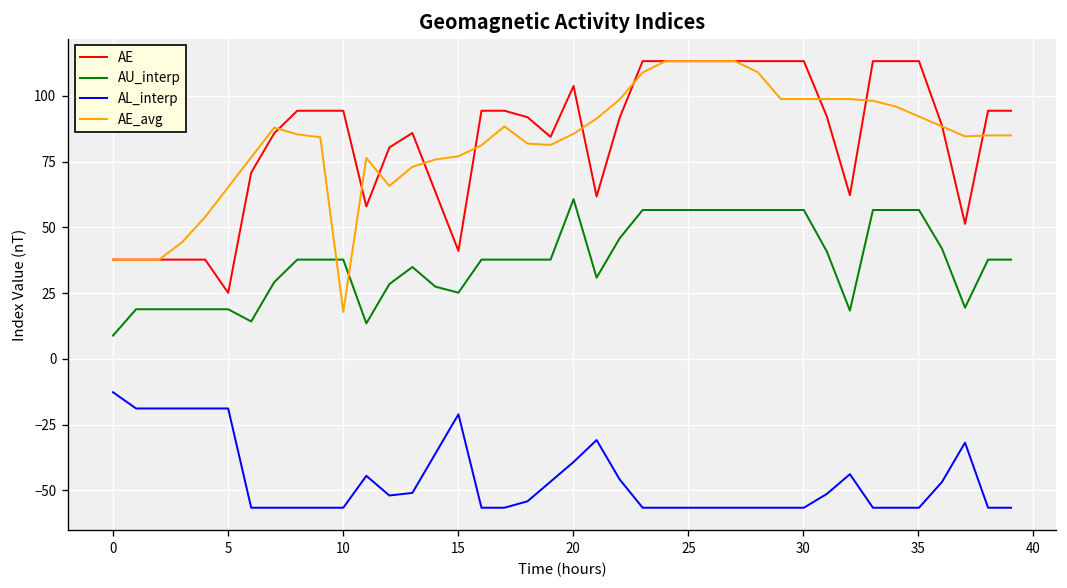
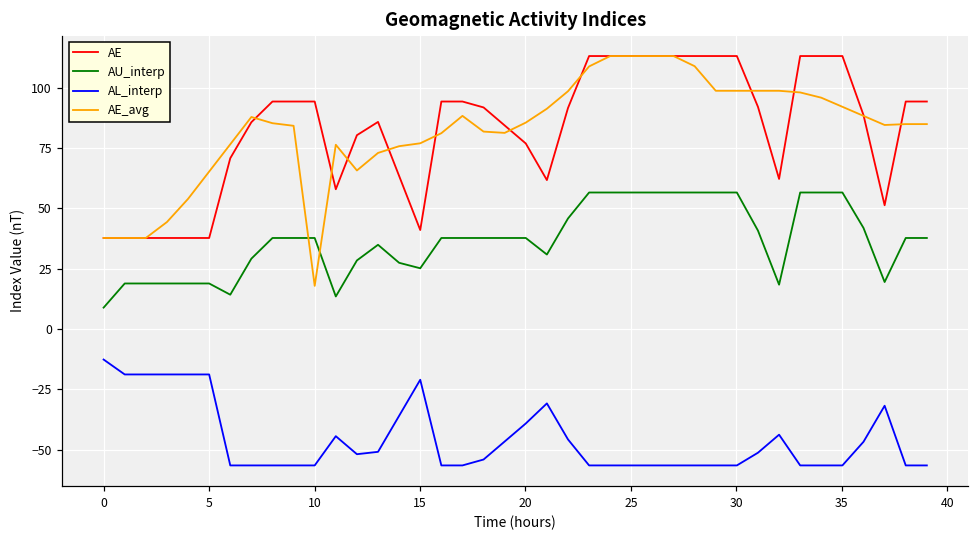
  {
    "AE": {
-     "5": 25,
+     "5": 38,
      "10": 94,
      "15": 41,
-     "20": 104
+     "20": 77
    },
    "AU_interp": {
      "0": 9,
      "5": 19,
      "10": 38,
      "15": 25,
-     "20": 61,
+     "20": 38,
      "25": 57
    },
    "AL_interp": {
      "0": -13,
      "5": -19,
      "10": -57,
      "15": -21,
      "20": -39,
      "25": -57
    },
    "AE_avg": {
      "5": 65,
      "10": 18,
      "15": 77,
      "20": 86
    }
  }
